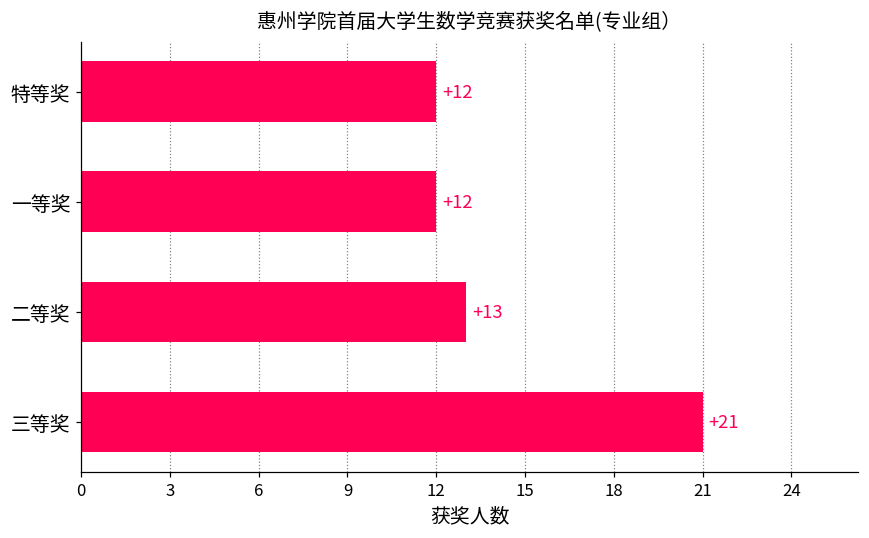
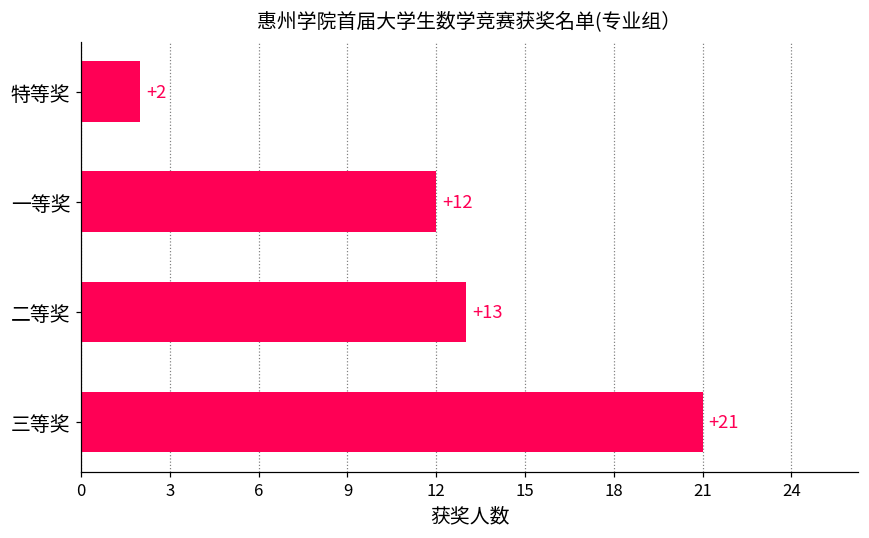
  {
-   "特等奖": "+12",
+   "特等奖": "+2",
    "一等奖": "+12",
    "二等奖": "+13",
    "三等奖": "+21"
  }
